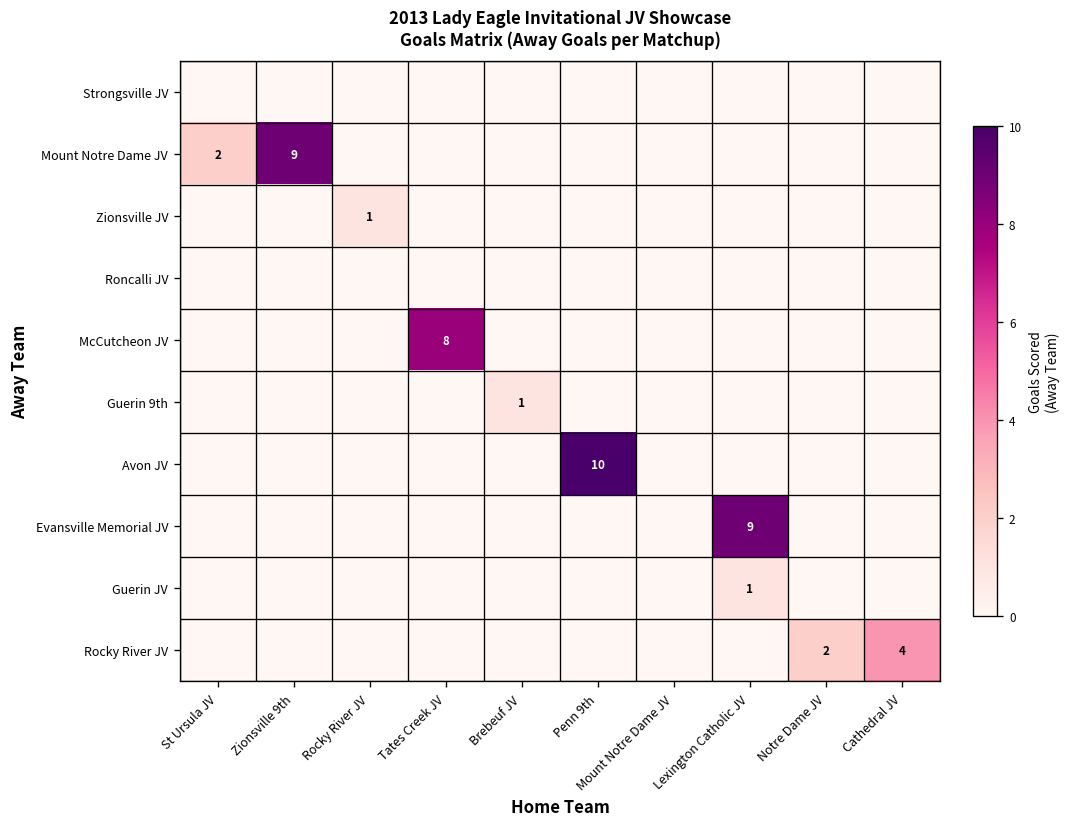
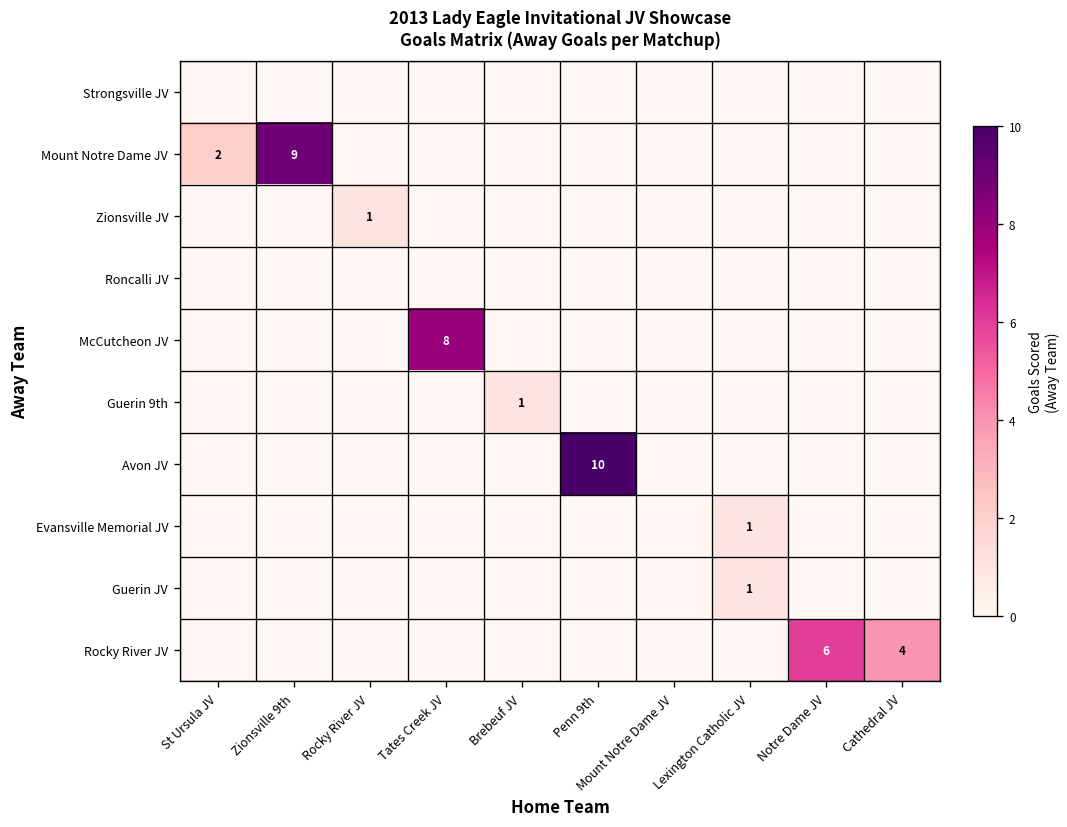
  {
    "Mount Notre Dame JV": {
      "St Ursula JV": 2,
      "Zionsville 9th": 9
    },
    "Zionsville JV": {
      "Rocky River JV": 1
    },
    "McCutcheon JV": {
      "Tates Creek JV": 8
    },
    "Guerin 9th": {
      "Brebeuf JV": 1
    },
    "Avon JV": {
      "Penn 9th": 10
    },
    "Evansville Memorial JV": {
-     "Lexington Catholic JV": 9
+     "Lexington Catholic JV": 1
    },
    "Guerin JV": {
      "Lexington Catholic JV": 1
    },
    "Rocky River JV": {
-     "Notre Dame JV": 2,
+     "Notre Dame JV": 6,
      "Cathedral JV": 4
    }
  }
